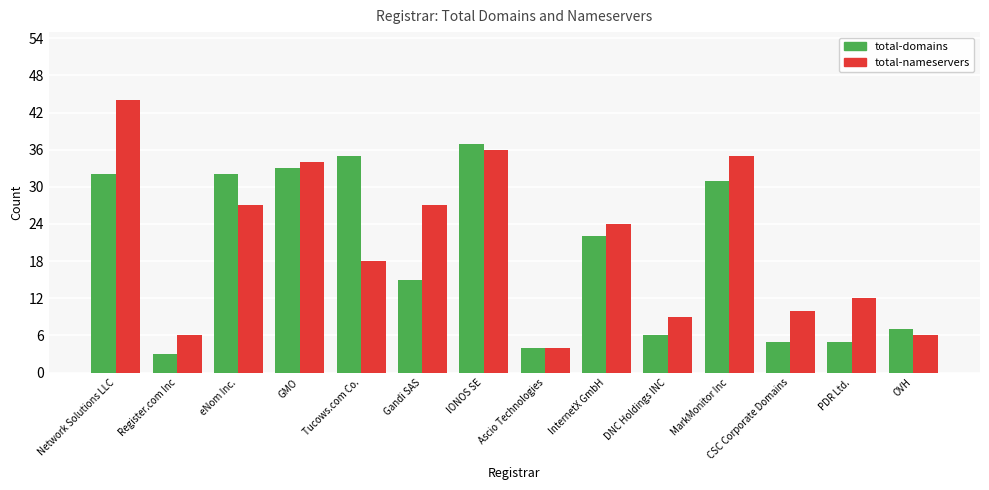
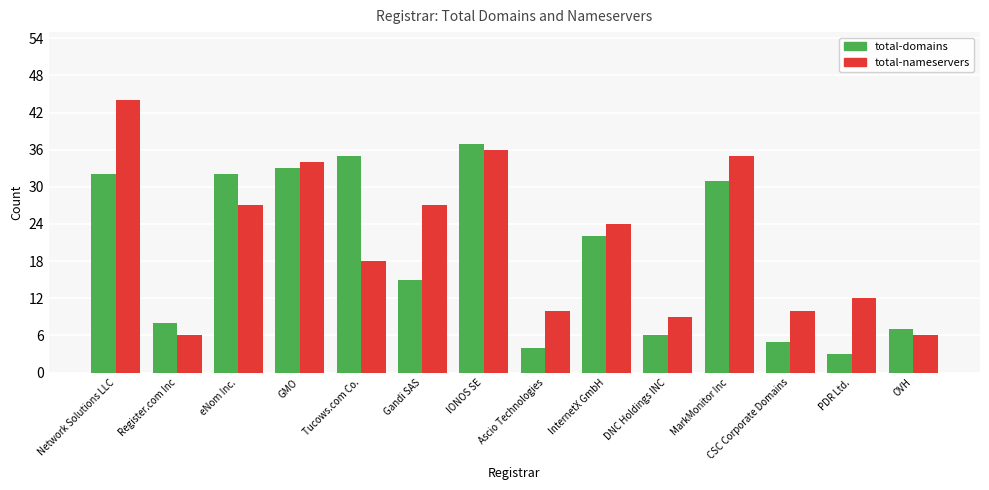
  {
    "total-domains": {
      "Network Solutions LLC": 32,
-     "Register.com Inc": 3,
+     "Register.com Inc": 8,
      "eNom Inc.": 32,
      "GMO": 33,
      "Tucows.com Co.": 35,
      "Gandi SAS": 15,
      "IONOS SE": 37,
      "Ascio Technologies": 4,
      "InternetX GmbH": 22,
      "DNC Holdings INC": 6,
      "MarkMonitor Inc": 31,
      "CSC Corporate Domains": 5,
-     "PDR Ltd.": 5,
+     "PDR Ltd.": 3,
      "OVH": 7
    },
    "total-nameservers": {
      "Network Solutions LLC": 44,
      "Register.com Inc": 6,
      "eNom Inc.": 27,
      "GMO": 34,
      "Tucows.com Co.": 18,
      "Gandi SAS": 27,
      "IONOS SE": 36,
-     "Ascio Technologies": 4,
+     "Ascio Technologies": 10,
      "InternetX GmbH": 24,
      "DNC Holdings INC": 9,
      "MarkMonitor Inc": 35,
      "CSC Corporate Domains": 10,
      "PDR Ltd.": 12,
      "OVH": 6
    }
  }
